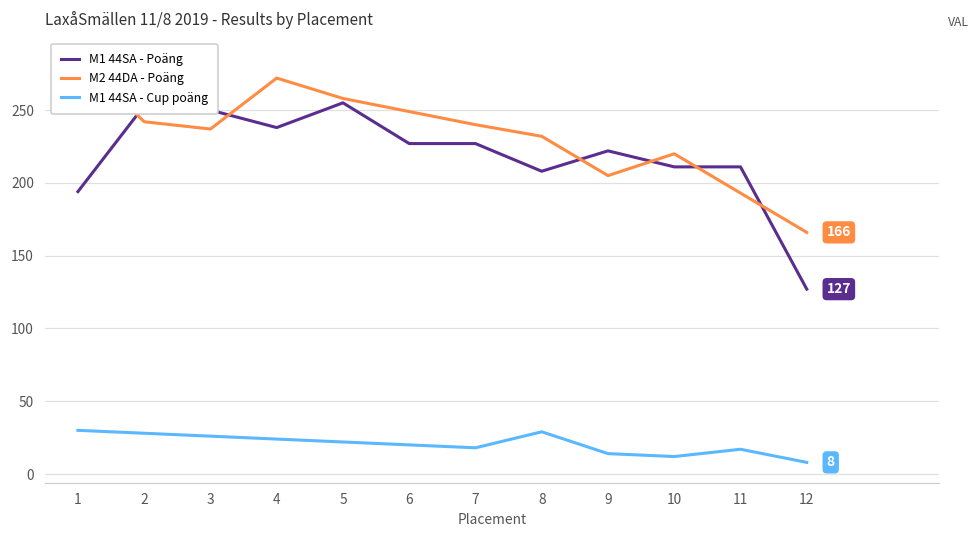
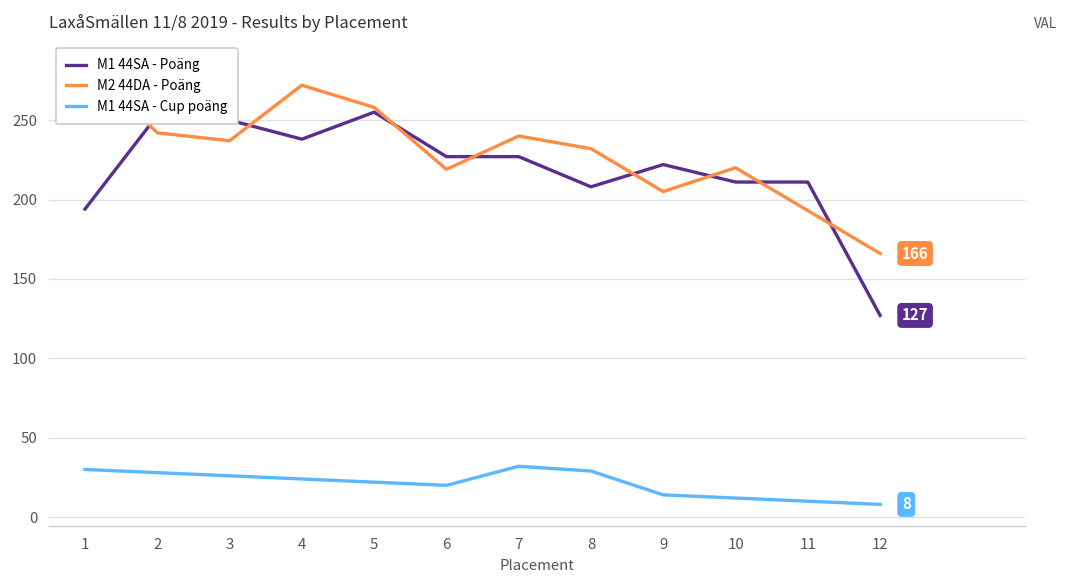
  {
    "M1 44SA - Poäng": {
      "1": 194,
      "3": 250,
      "4": 238,
      "5": 255,
      "6": 227,
      "7": 227,
      "8": 208,
      "9": 222,
      "10": 211,
      "11": 211
    },
    "M2 44DA - Poäng": {
      "2": 242,
      "3": 237,
      "4": 272,
      "5": 258,
-     "6": 249,
+     "6": 219,
      "7": 240,
      "8": 232,
      "9": 205,
      "10": 220,
      "11": 193
    },
    "M1 44SA - Cup poäng": {
      "1": 30,
      "2": 28,
      "3": 26,
      "4": 24,
      "5": 22,
      "6": 20,
-     "7": 18,
+     "7": 32,
      "8": 29,
      "9": 14,
      "10": 12,
-     "11": 17
+     "11": 10
    }
  }
